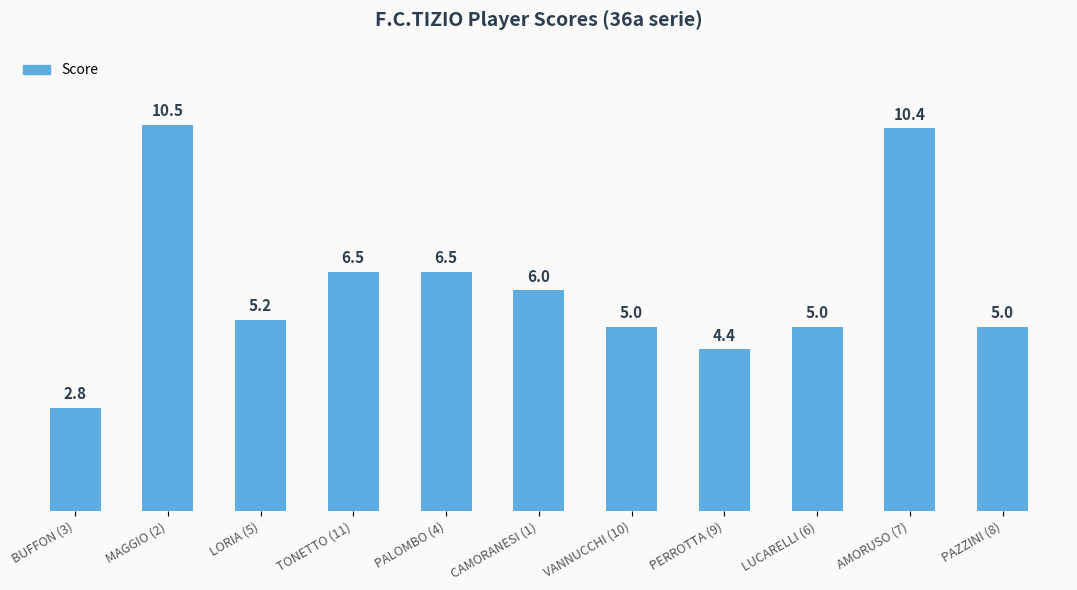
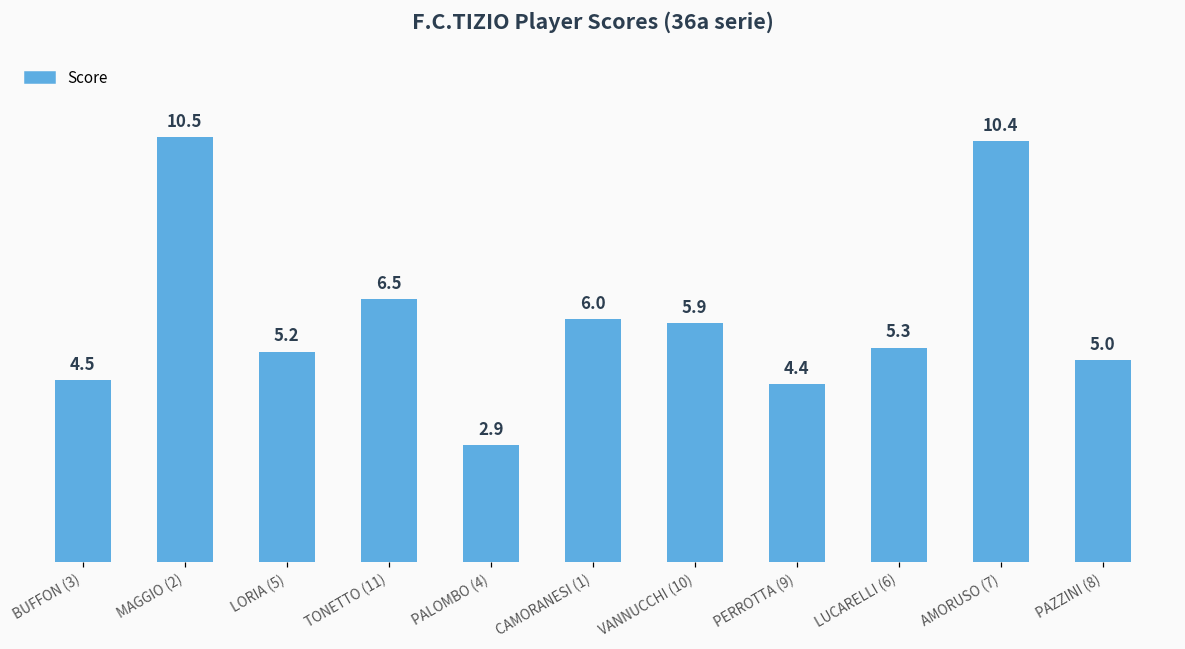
  {
-   "BUFFON (3)": 2.8,
+   "BUFFON (3)": 4.5,
    "MAGGIO (2)": 10.5,
    "LORIA (5)": 5.2,
    "TONETTO (11)": 6.5,
-   "PALOMBO (4)": 6.5,
+   "PALOMBO (4)": 2.9,
    "CAMORANESI (1)": 6.0,
-   "VANNUCCHI (10)": 5.0,
+   "VANNUCCHI (10)": 5.9,
    "PERROTTA (9)": 4.4,
-   "LUCARELLI (6)": 5.0,
+   "LUCARELLI (6)": 5.3,
    "AMORUSO (7)": 10.4,
    "PAZZINI (8)": 5.0
  }
